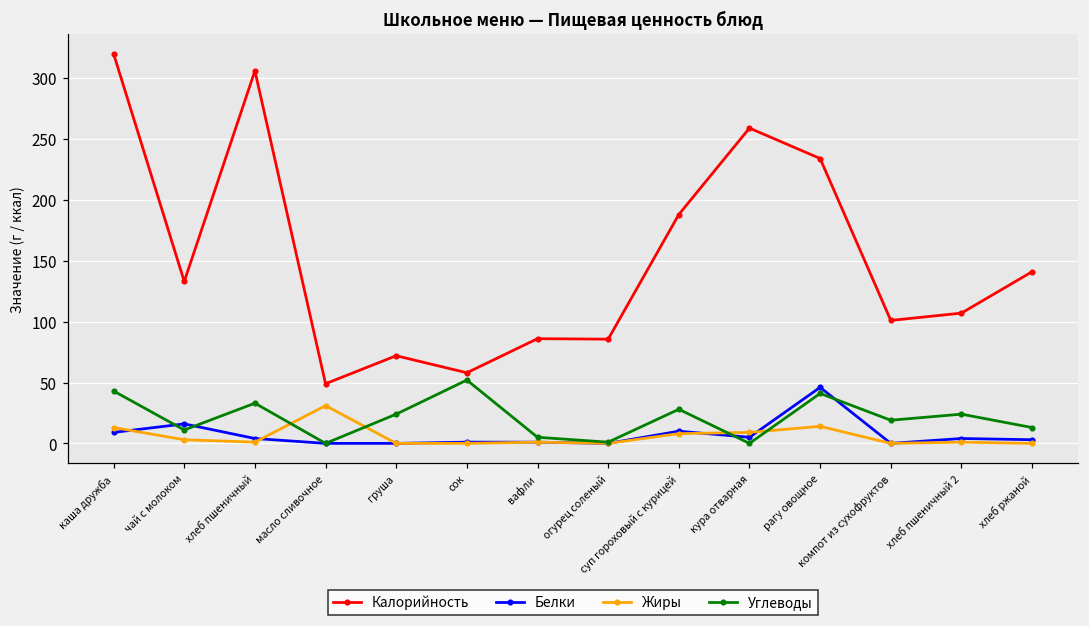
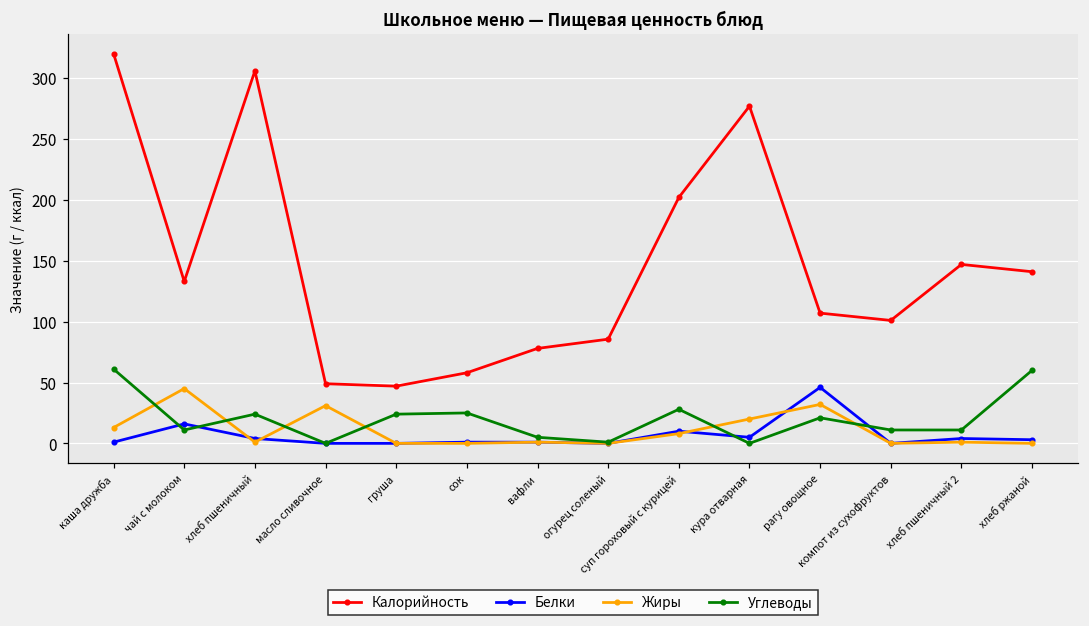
  {
    "Калорийность": {
      "каша дружба": 320,
      "чай с молоком": 133,
      "хлеб пшеничный": 306,
      "масло сливочное": 49,
-     "груша": 72,
+     "груша": 47,
      "сок": 58,
-     "вафли": 86,
+     "вафли": 78,
      "огурец соленый": 86,
-     "суп гороховый с курицей": 188,
-     "кура отварная": 259,
-     "рагу овощное": 234,
+     "суп гороховый с курицей": 202,
+     "кура отварная": 277,
+     "рагу овощное": 107,
      "компот из сухофруктов": 101,
-     "хлеб пшеничный 2": 107,
+     "хлеб пшеничный 2": 147,
      "хлеб ржаной": 141
    },
    "Белки": {
-     "каша дружба": 9,
+     "каша дружба": 1,
      "чай с молоком": 16,
      "хлеб пшеничный": 4,
      "кура отварная": 5,
      "рагу овощное": 46,
      "хлеб пшеничный 2": 4,
      "хлеб ржаной": 3
    },
    "Жиры": {
      "каша дружба": 13,
-     "чай с молоком": 3,
+     "чай с молоком": 45,
      "хлеб пшеничный": 1,
      "масло сливочное": 31,
-     "кура отварная": 9,
-     "рагу овощное": 14,
+     "кура отварная": 20,
+     "рагу овощное": 32,
      "хлеб пшеничный 2": 1,
      "хлеб ржаной": 0
    },
    "Углеводы": {
-     "каша дружба": 43,
+     "каша дружба": 61,
      "чай с молоком": 11,
-     "хлеб пшеничный": 33,
+     "хлеб пшеничный": 24,
      "груша": 24,
-     "сок": 52,
+     "сок": 25,
      "вафли": 5,
      "суп гороховый с курицей": 28,
      "кура отварная": 0,
-     "рагу овощное": 41,
-     "компот из сухофруктов": 19,
-     "хлеб пшеничный 2": 24,
-     "хлеб ржаной": 13
+     "рагу овощное": 21,
+     "компот из сухофруктов": 11,
+     "хлеб пшеничный 2": 11,
+     "хлеб ржаной": 60
    }
  }
